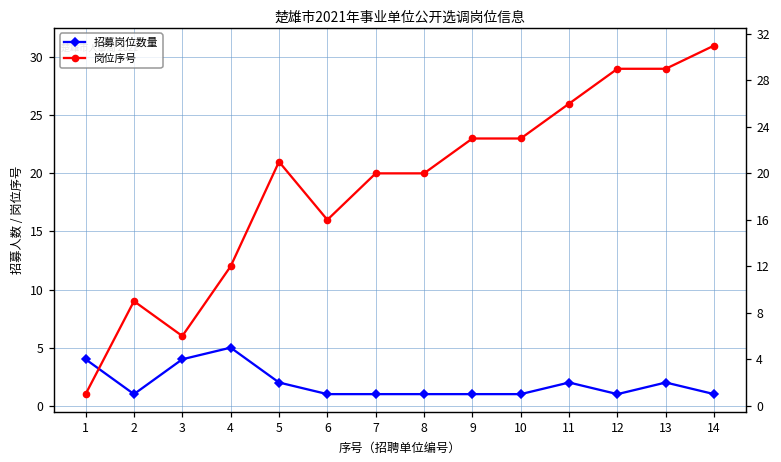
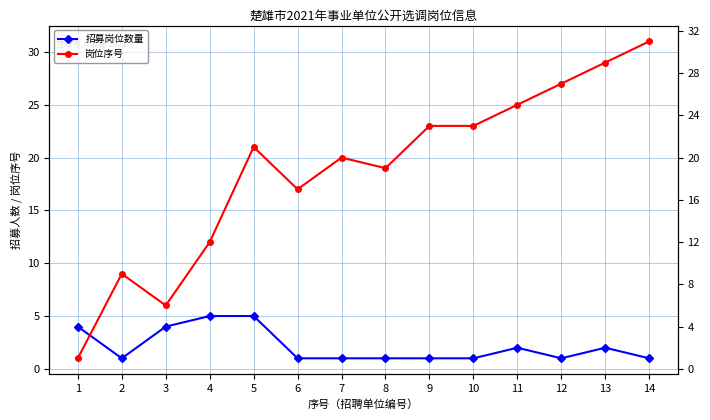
  {
    "招募岗位数量": {
      "1": 4,
      "2": 1,
      "3": 4,
      "4": 5,
-     "5": 2,
+     "5": 5,
      "6": 1,
      "7": 1,
      "8": 1,
      "9": 1,
      "10": 1,
      "11": 2,
      "12": 1,
      "13": 2,
      "14": 1
    },
    "岗位序号": {
      "1": 1,
      "2": 9,
      "3": 6,
      "4": 12,
      "5": 21,
-     "6": 16,
+     "6": 17,
      "7": 20,
-     "8": 20,
+     "8": 19,
      "9": 23,
      "10": 23,
-     "11": 26,
-     "12": 29,
+     "11": 25,
+     "12": 27,
      "13": 29,
      "14": 31
    }
  }
